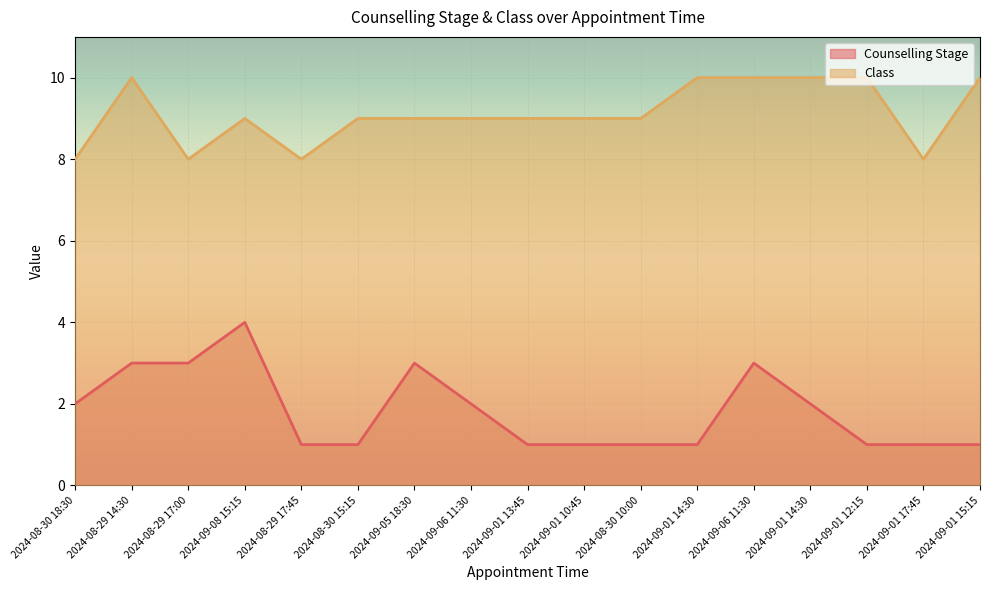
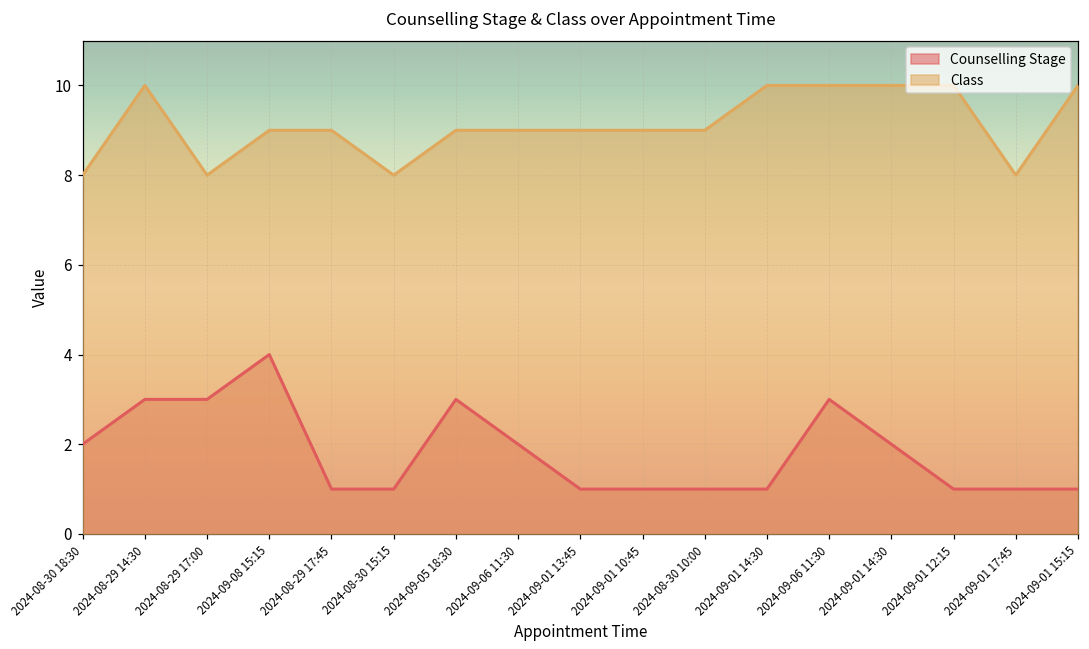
  {
    "Counselling Stage": {
      "2024-08-30 18:30": 2,
      "2024-08-29 14:30": 3,
      "2024-08-29 17:00": 3,
      "2024-09-08 15:15": 4,
      "2024-08-29 17:45": 1,
      "2024-08-30 15:15": 1,
      "2024-09-05 18:30": 3,
      "2024-09-01 13:45": 1,
      "2024-09-01 10:45": 1,
      "2024-08-30 10:00": 1,
      "2024-09-01 12:15": 1,
      "2024-09-01 17:45": 1,
      "2024-09-01 15:15": 1
    },
    "Class": {
      "2024-08-30 18:30": 8,
      "2024-08-29 14:30": 10,
      "2024-08-29 17:00": 8,
      "2024-09-08 15:15": 9,
-     "2024-08-29 17:45": 8,
-     "2024-08-30 15:15": 9,
+     "2024-08-29 17:45": 9,
+     "2024-08-30 15:15": 8,
      "2024-09-05 18:30": 9,
      "2024-09-01 13:45": 9,
      "2024-09-01 10:45": 9,
      "2024-08-30 10:00": 9,
      "2024-09-01 17:45": 8,
      "2024-09-01 15:15": 10
    }
  }
